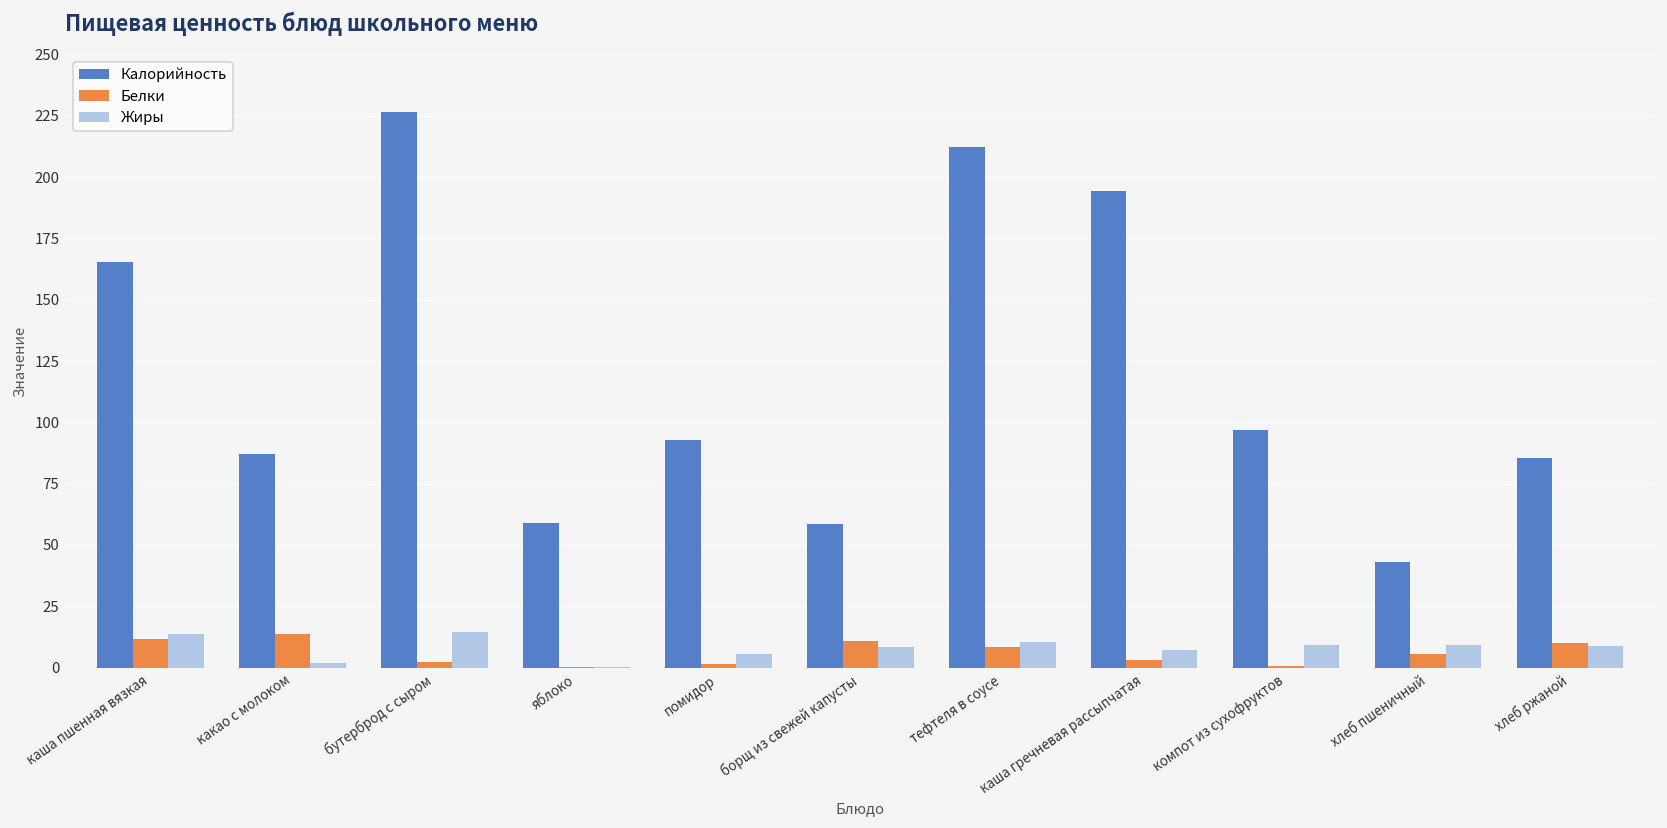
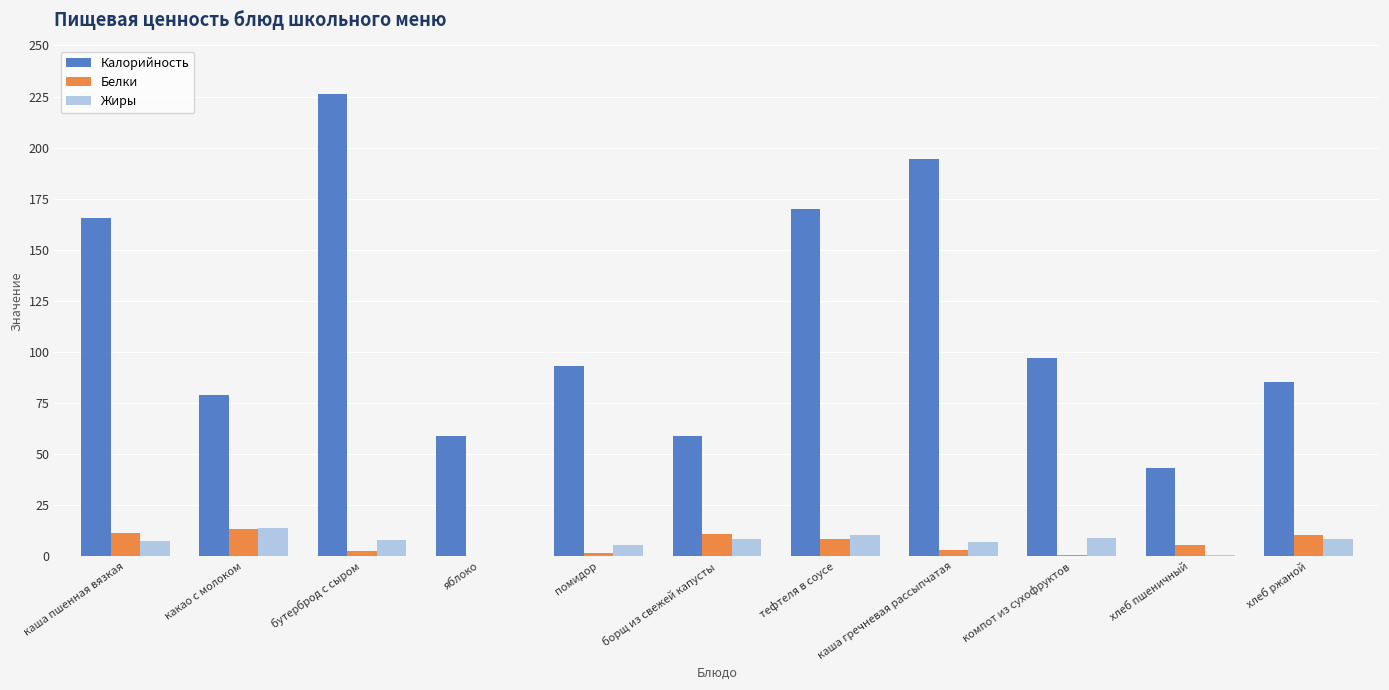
  {
    "Калорийность": {
      "каша пшенная вязкая": 165,
-     "какао с молоком": 87,
+     "какао с молоком": 79,
      "бутерброд с сыром": 226,
      "яблоко": 59,
      "помидор": 93,
      "борщ из свежей капусты": 59,
-     "тефтеля в соусе": 212,
+     "тефтеля в соусе": 170,
      "каша гречневая рассыпчатая": 194,
      "компот из сухофруктов": 97,
      "хлеб пшеничный": 43,
      "хлеб ржаной": 86
    },
    "Белки": {
      "каша пшенная вязкая": 12,
      "какао с молоком": 14,
      "бутерброд с сыром": 2,
      "помидор": 1,
      "борщ из свежей капусты": 11,
      "тефтеля в соусе": 9,
      "каша гречневая рассыпчатая": 3,
      "хлеб пшеничный": 6,
      "хлеб ржаной": 10
    },
    "Жиры": {
-     "каша пшенная вязкая": 14,
-     "какао с молоком": 2,
-     "бутерброд с сыром": 14,
+     "каша пшенная вязкая": 8,
+     "какао с молоком": 14,
+     "бутерброд с сыром": 8,
      "помидор": 5,
      "борщ из свежей капусты": 9,
      "тефтеля в соусе": 11,
      "каша гречневая рассыпчатая": 7,
      "компот из сухофруктов": 9,
-     "хлеб пшеничный": 9,
+     "хлеб пшеничный": 1,
      "хлеб ржаной": 9
    }
  }
